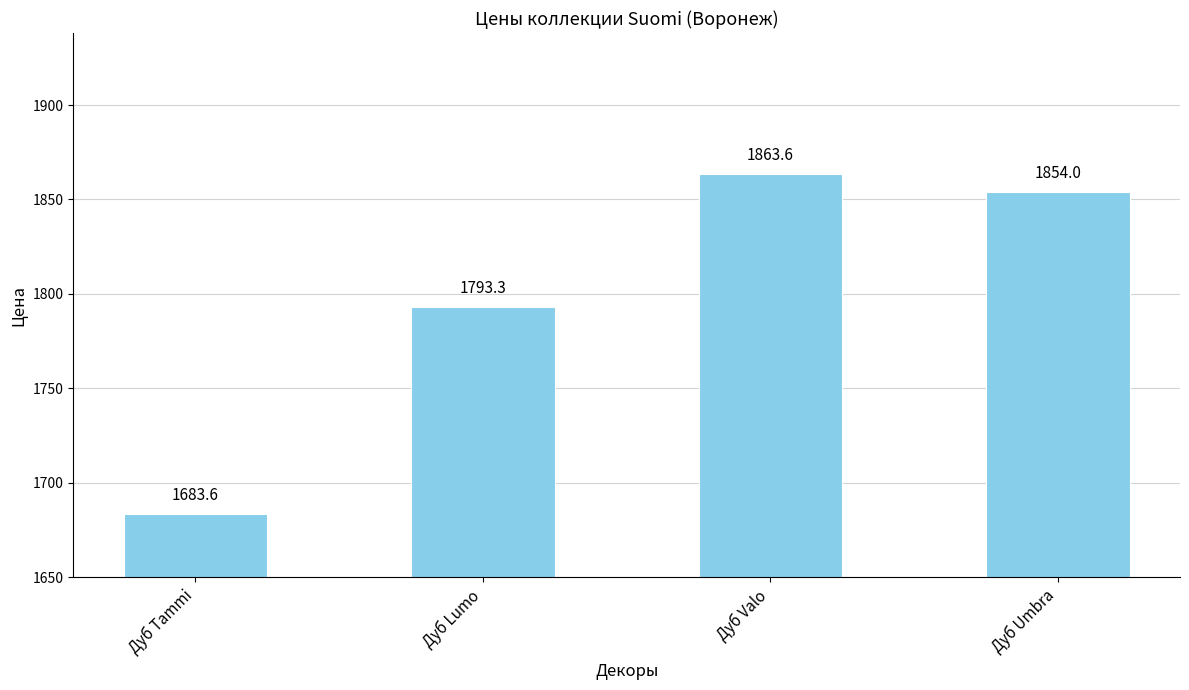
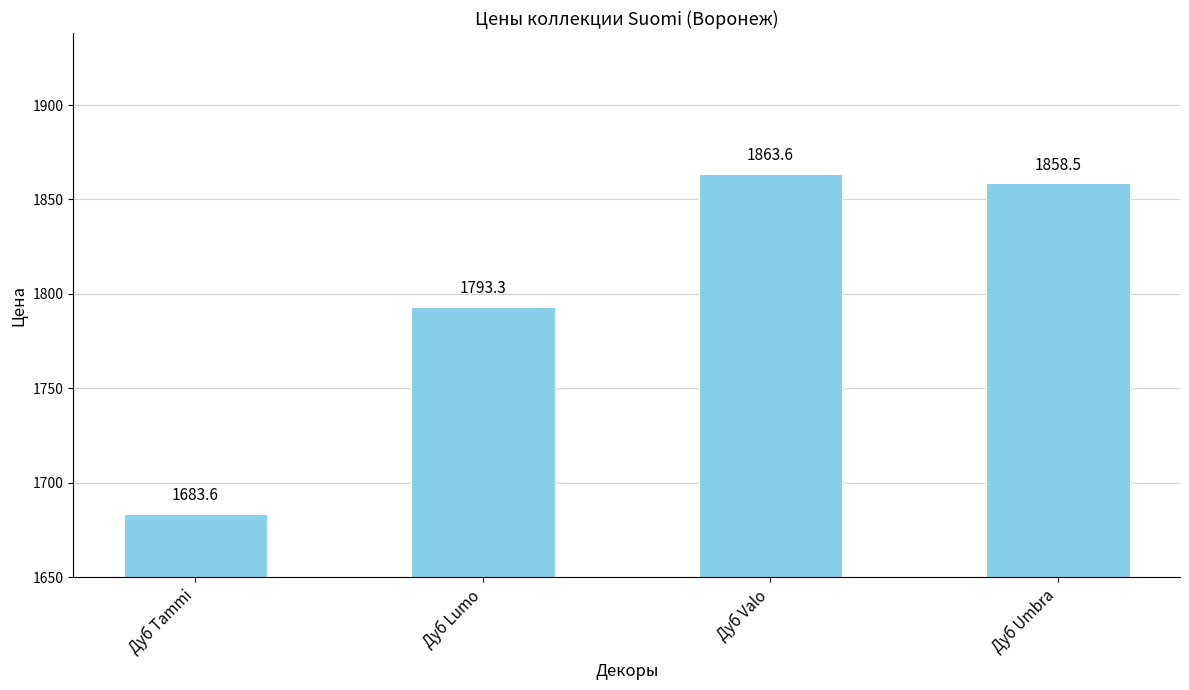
  {
    "Дуб Tammi": 1683.6,
    "Дуб Lumo": 1793.3,
    "Дуб Valo": 1863.6,
-   "Дуб Umbra": 1854.0
+   "Дуб Umbra": 1858.5
  }
